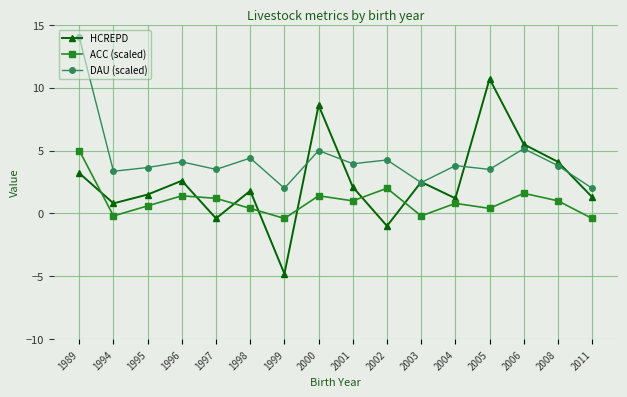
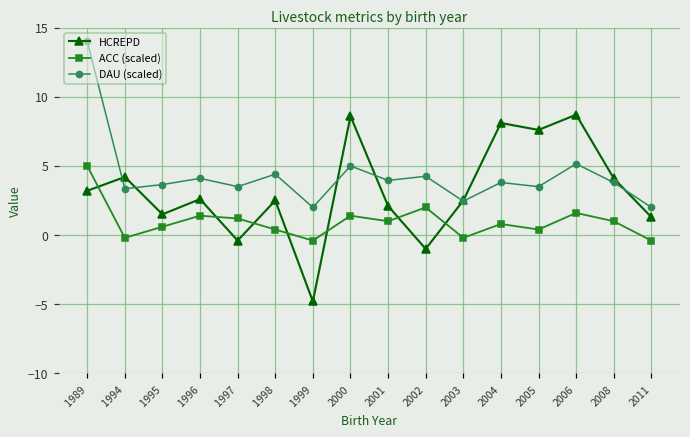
  {
    "HCREPD": {
      "1989": 3.2,
-     "1994": 0.8,
+     "1994": 4.2,
      "1995": 1.5,
      "1996": 2.6,
      "1997": -0.4,
-     "1998": 1.8,
+     "1998": 2.5,
      "1999": -4.8,
      "2000": 8.6,
      "2001": 2.1,
      "2002": -1.0,
-     "2004": 1.2,
-     "2005": 10.7,
-     "2006": 5.5,
+     "2004": 8.1,
+     "2005": 7.6,
+     "2006": 8.7,
      "2008": 4.1,
      "2011": 1.3
    }
  }
